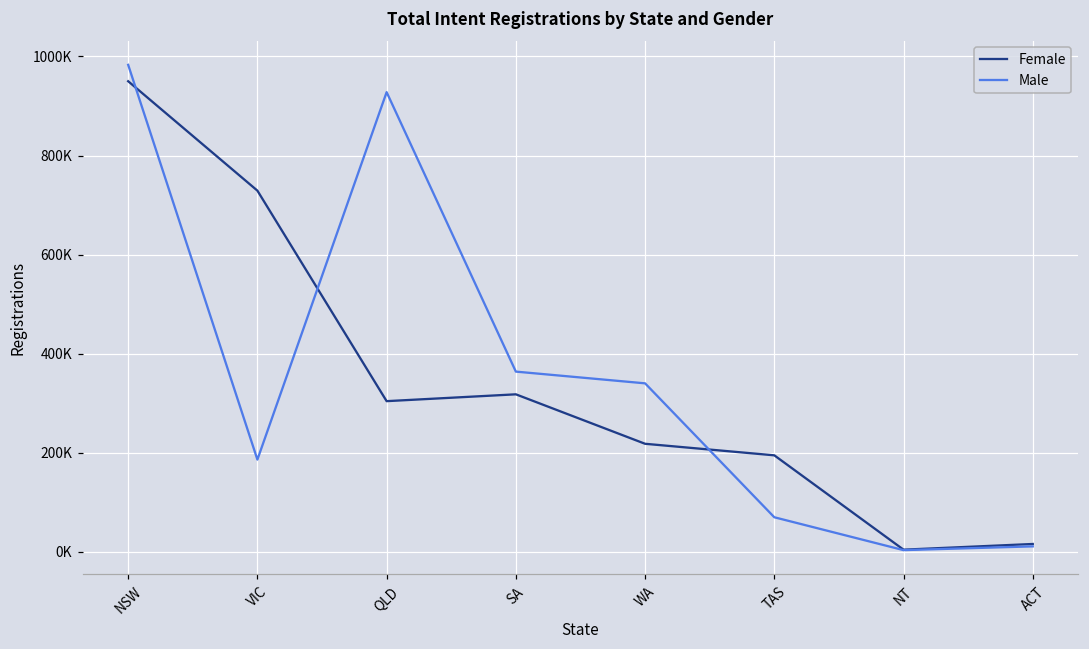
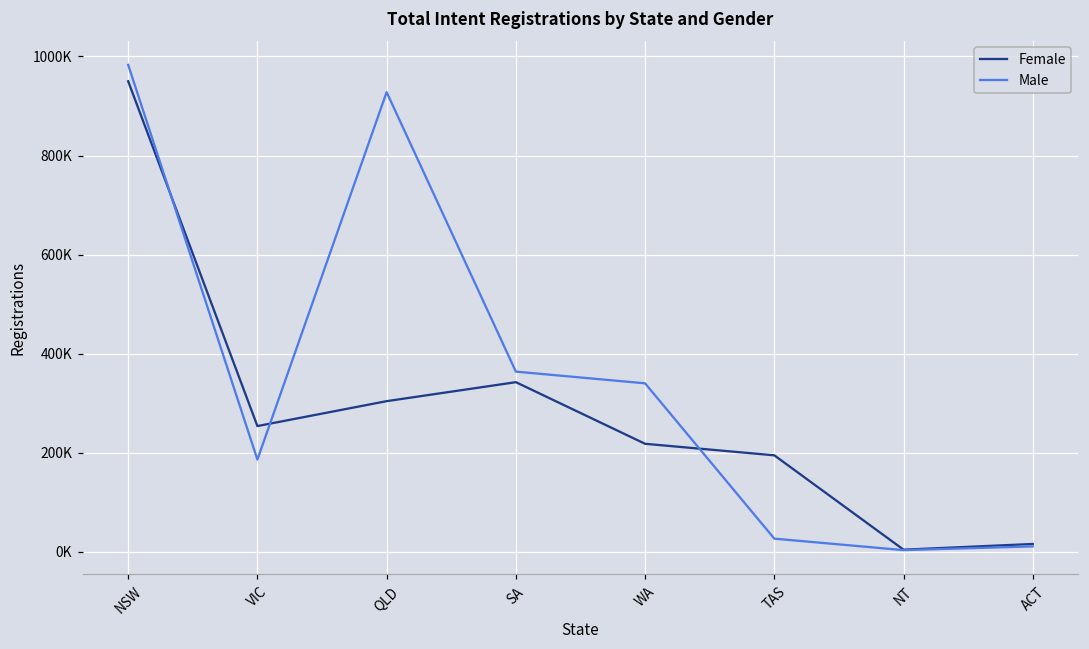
  {
    "Female": {
      "NSW": 950000,
-     "VIC": 730000,
+     "VIC": 250000,
      "QLD": 300000,
-     "SA": 320000,
+     "SA": 340000,
      "WA": 220000,
      "TAS": 190000
    },
    "Male": {
      "NSW": 980000,
      "VIC": 190000,
      "QLD": 930000,
      "SA": 360000,
      "WA": 340000,
-     "TAS": 70000
+     "TAS": 30000
    }
  }
